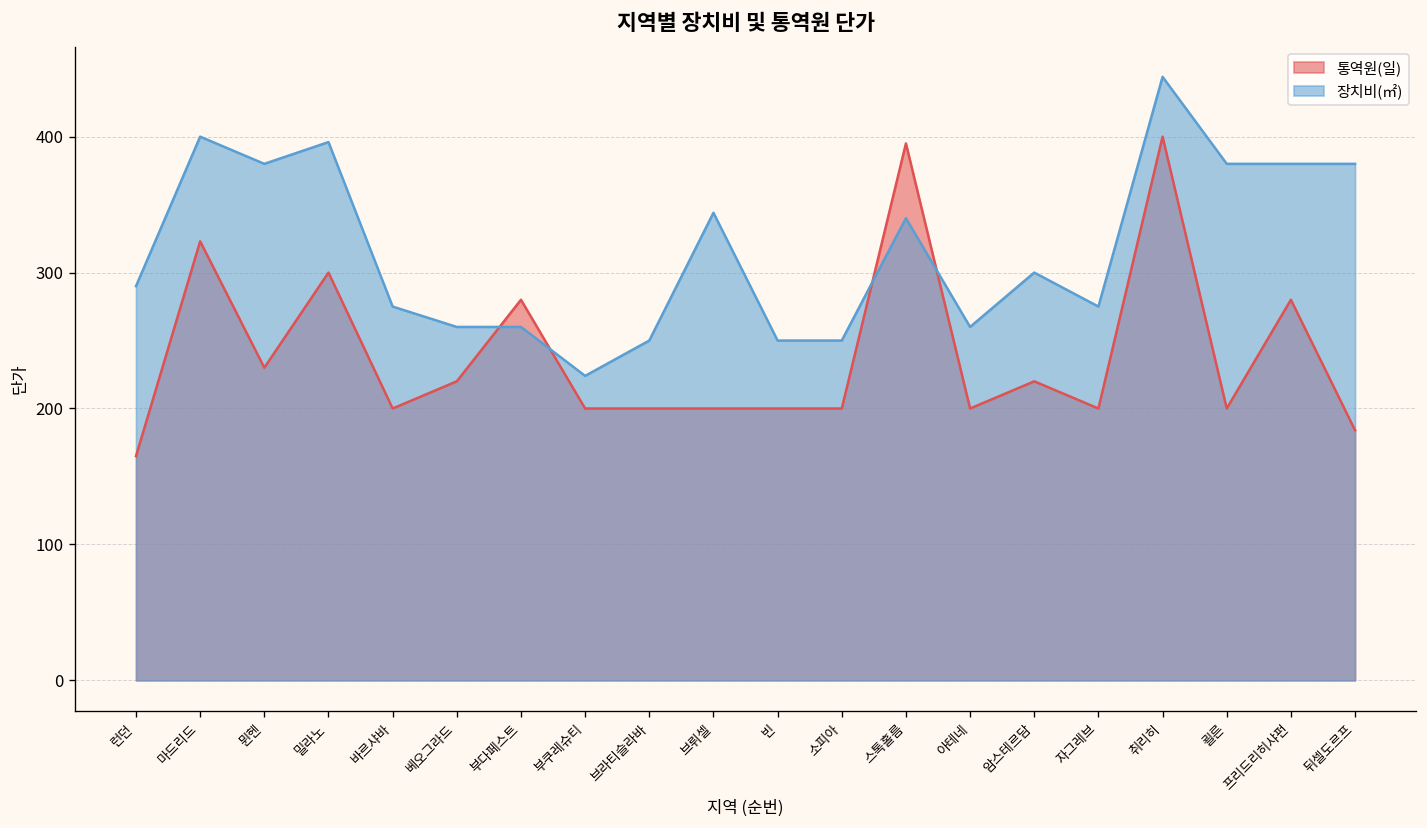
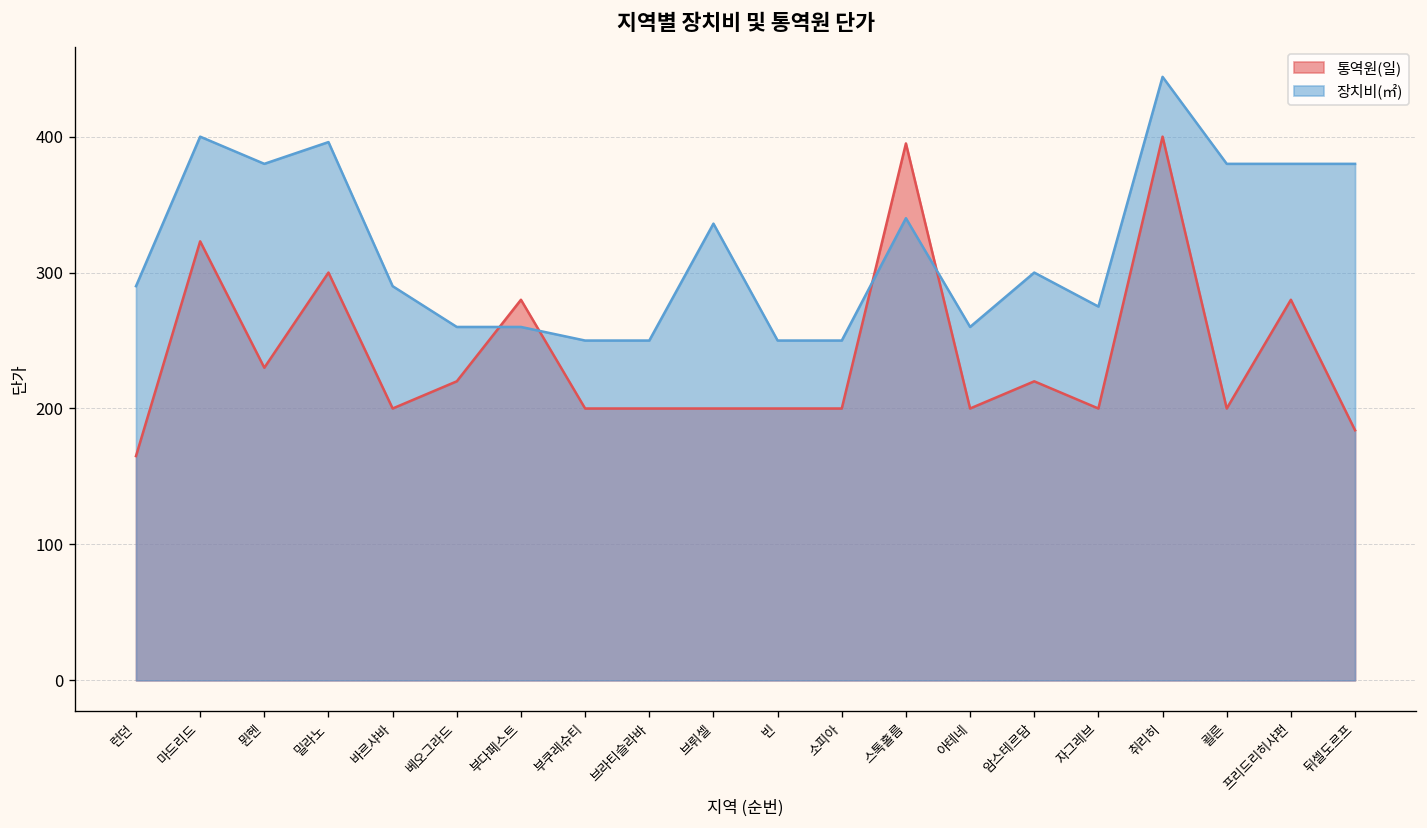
  {
    "통역원(일)": {
      "런던": 165,
      "마드리드": 323,
      "뮌헨": 230,
      "밀라노": 300,
      "바르샤바": 200,
      "베오그라드": 220,
      "부다페스트": 280,
      "부쿠레슈티": 200,
      "브라티슬라바": 200,
      "브뤼셀": 200,
      "빈": 200,
      "소피아": 200,
      "스톡홀름": 395,
      "아테네": 200,
      "암스테르담": 220,
      "자그레브": 200,
      "취리히": 400,
      "쾰른": 200,
      "프리드리히샤펀": 280,
      "뒤셀도르프": 184
    },
    "장치비(㎡)": {
      "런던": 290,
      "마드리드": 400,
      "뮌헨": 380,
      "밀라노": 396,
-     "바르샤바": 275,
+     "바르샤바": 290,
      "베오그라드": 260,
      "부다페스트": 260,
-     "부쿠레슈티": 224,
+     "부쿠레슈티": 250,
      "브라티슬라바": 250,
-     "브뤼셀": 344,
+     "브뤼셀": 336,
      "빈": 250,
      "소피아": 250,
      "스톡홀름": 340,
      "아테네": 260,
      "암스테르담": 300,
      "자그레브": 275,
      "취리히": 444,
      "쾰른": 380,
      "프리드리히샤펀": 380,
      "뒤셀도르프": 380
    }
  }
